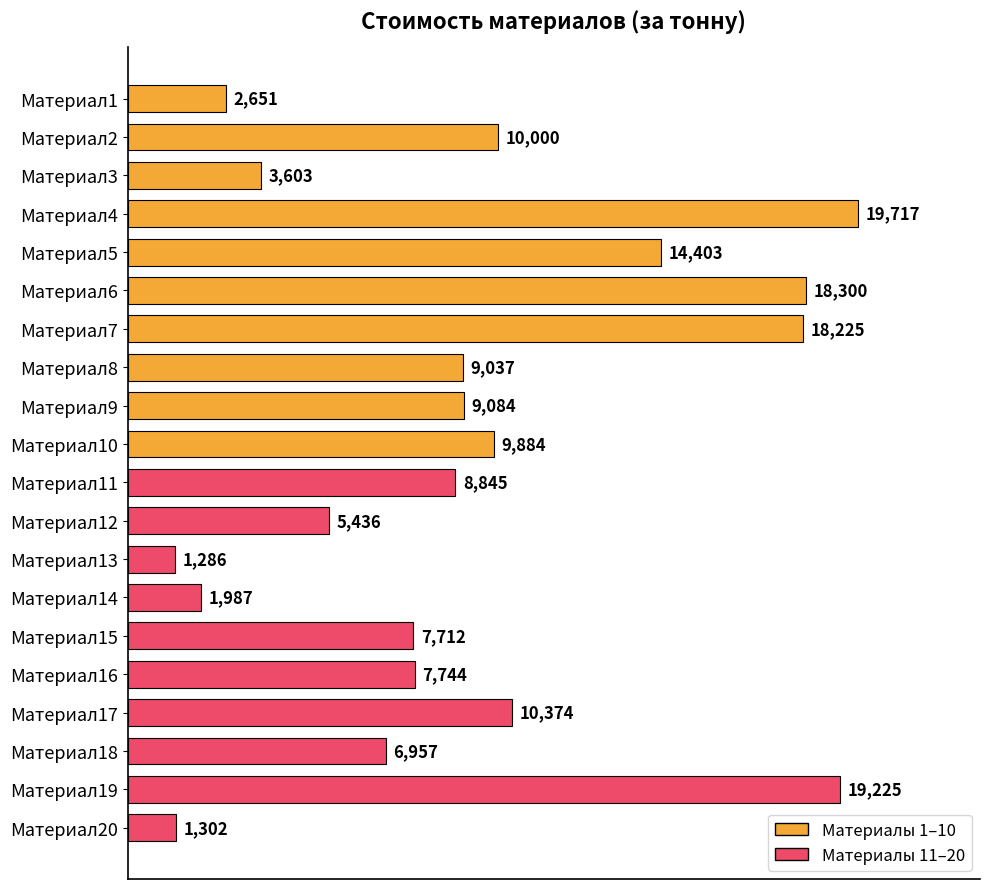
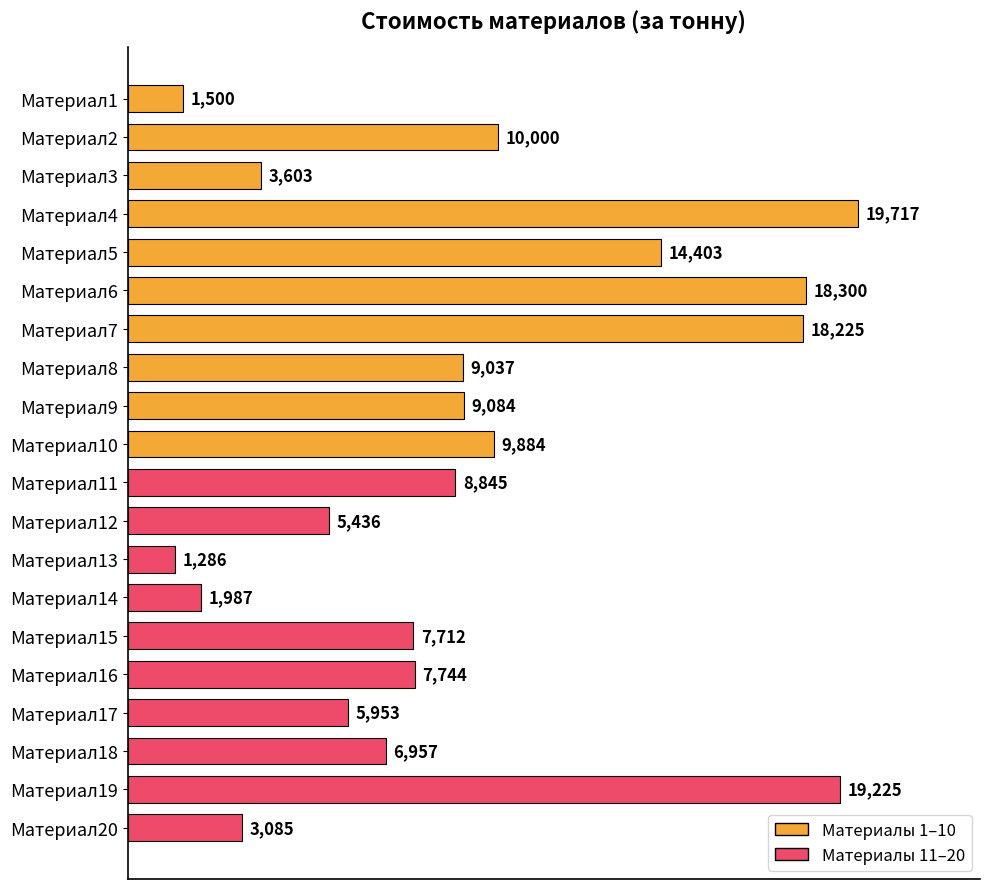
  {
-   "Материал1": "2,651",
+   "Материал1": "1,500",
    "Материал2": "10,000",
    "Материал3": "3,603",
    "Материал4": "19,717",
    "Материал5": "14,403",
    "Материал6": "18,300",
    "Материал7": "18,225",
    "Материал8": "9,037",
    "Материал9": "9,084",
    "Материал10": "9,884",
    "Материал11": "8,845",
    "Материал12": "5,436",
    "Материал13": "1,286",
    "Материал14": "1,987",
    "Материал15": "7,712",
    "Материал16": "7,744",
-   "Материал17": "10,374",
+   "Материал17": "5,953",
    "Материал18": "6,957",
    "Материал19": "19,225",
-   "Материал20": "1,302"
+   "Материал20": "3,085"
  }
